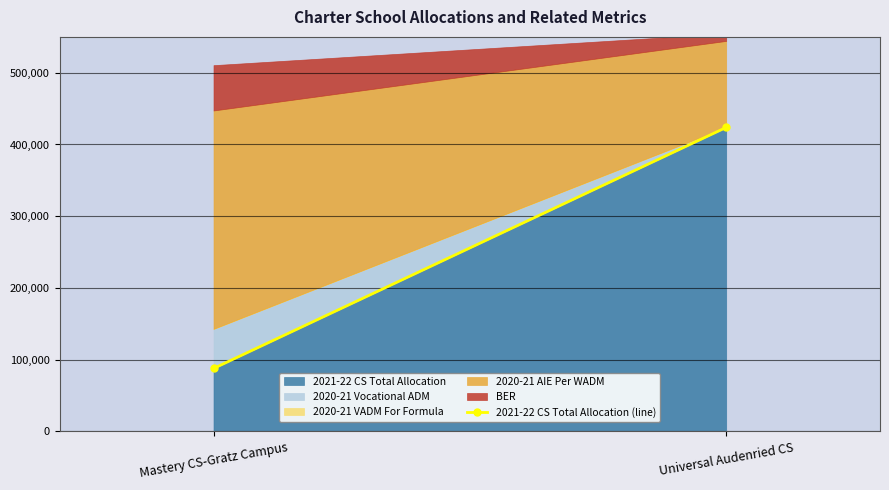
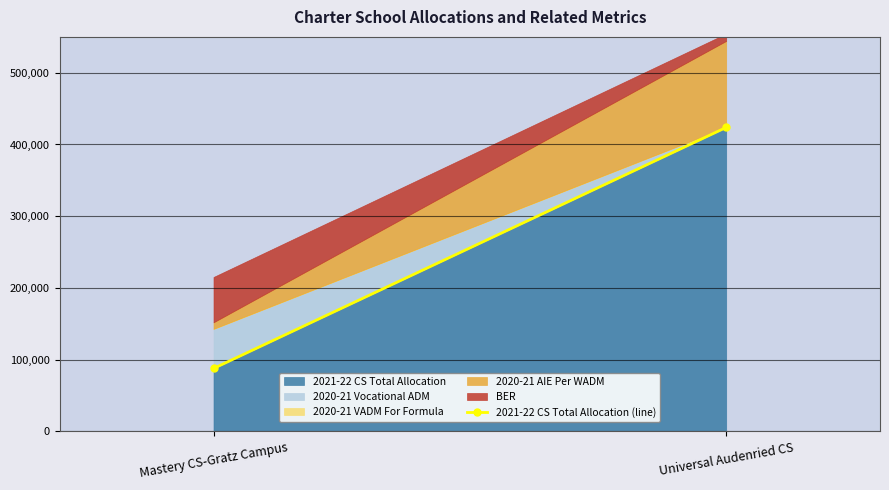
  {
    "2021-22 CS Total Allocation": {
      "Mastery CS-Gratz Campus": "90,000"
    },
    "2020-21 VADM For Formula": {
      "Mastery CS-Gratz Campus": "60,000"
    },
    "2020-21 AIE Per WADM": {
-     "Mastery CS-Gratz Campus": "300,000",
+     "Mastery CS-Gratz Campus": "10,000",
      "Universal Audenried CS": "120,000"
    },
    "BER": {
      "Mastery CS-Gratz Campus": "60,000"
    }
  }
